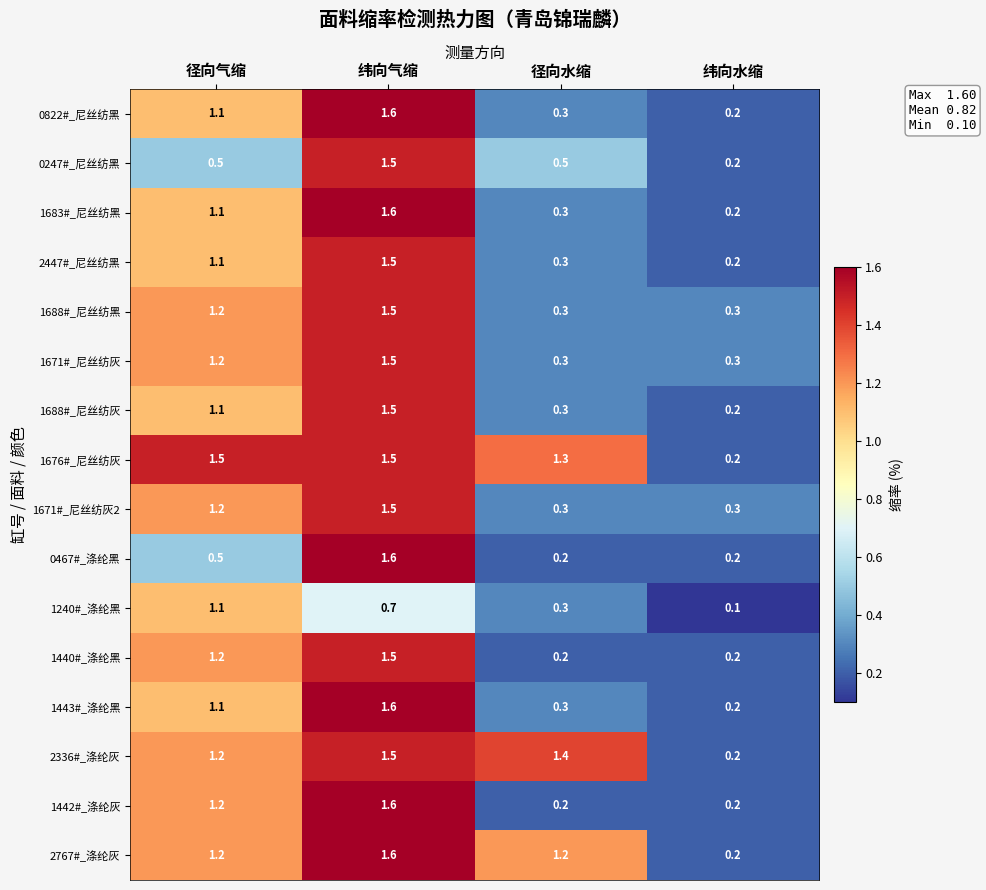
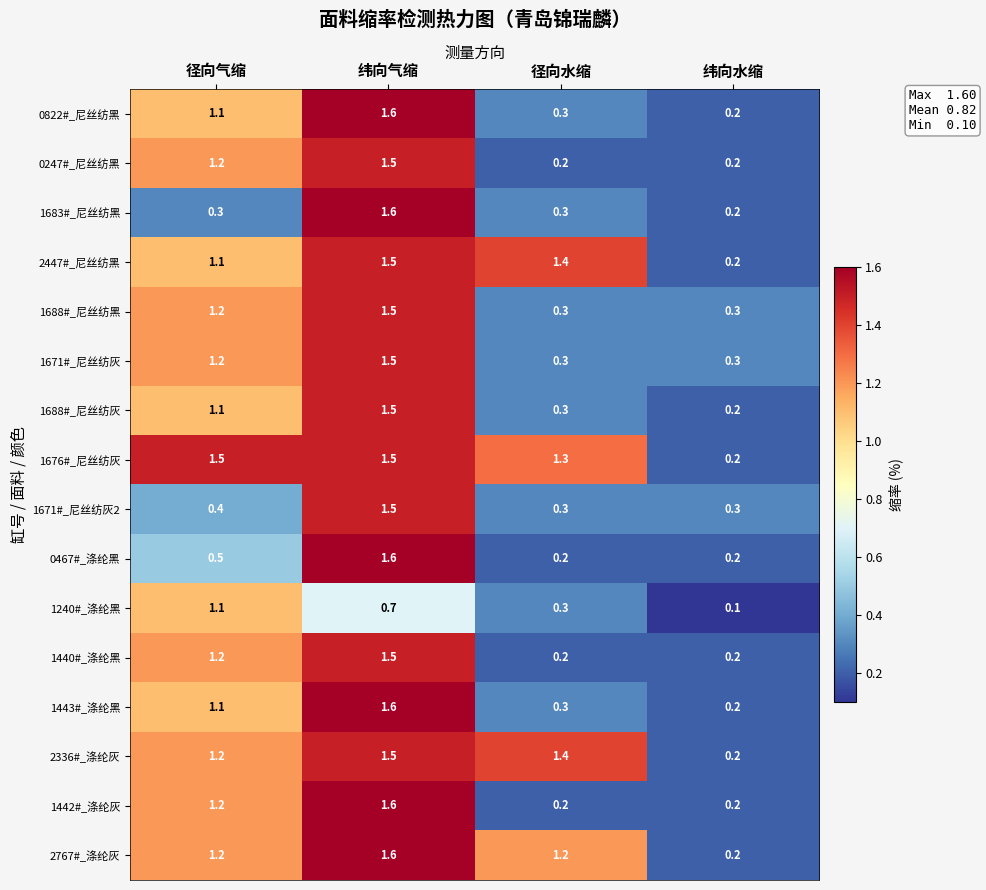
  {
    "0822#_尼丝纺黑": {
      "径向气缩": 1.1,
      "纬向气缩": 1.6,
      "径向水缩": 0.3,
      "纬向水缩": 0.2
    },
    "0247#_尼丝纺黑": {
-     "径向气缩": 0.5,
+     "径向气缩": 1.2,
      "纬向气缩": 1.5,
-     "径向水缩": 0.5,
+     "径向水缩": 0.2,
      "纬向水缩": 0.2
    },
    "1683#_尼丝纺黑": {
-     "径向气缩": 1.1,
+     "径向气缩": 0.3,
      "纬向气缩": 1.6,
      "径向水缩": 0.3,
      "纬向水缩": 0.2
    },
    "2447#_尼丝纺黑": {
      "径向气缩": 1.1,
      "纬向气缩": 1.5,
-     "径向水缩": 0.3,
+     "径向水缩": 1.4,
      "纬向水缩": 0.2
    },
    "1688#_尼丝纺黑": {
      "径向气缩": 1.2,
      "纬向气缩": 1.5,
      "径向水缩": 0.3,
      "纬向水缩": 0.3
    },
    "1671#_尼丝纺灰": {
      "径向气缩": 1.2,
      "纬向气缩": 1.5,
      "径向水缩": 0.3,
      "纬向水缩": 0.3
    },
    "1688#_尼丝纺灰": {
      "径向气缩": 1.1,
      "纬向气缩": 1.5,
      "径向水缩": 0.3,
      "纬向水缩": 0.2
    },
    "1676#_尼丝纺灰": {
      "径向气缩": 1.5,
      "纬向气缩": 1.5,
      "径向水缩": 1.3,
      "纬向水缩": 0.2
    },
    "1671#_尼丝纺灰2": {
-     "径向气缩": 1.2,
+     "径向气缩": 0.4,
      "纬向气缩": 1.5,
      "径向水缩": 0.3,
      "纬向水缩": 0.3
    },
    "0467#_涤纶黑": {
      "径向气缩": 0.5,
      "纬向气缩": 1.6,
      "径向水缩": 0.2,
      "纬向水缩": 0.2
    },
    "1240#_涤纶黑": {
      "径向气缩": 1.1,
      "纬向气缩": 0.7,
      "径向水缩": 0.3,
      "纬向水缩": 0.1
    },
    "1440#_涤纶黑": {
      "径向气缩": 1.2,
      "纬向气缩": 1.5,
      "径向水缩": 0.2,
      "纬向水缩": 0.2
    },
    "1443#_涤纶黑": {
      "径向气缩": 1.1,
      "纬向气缩": 1.6,
      "径向水缩": 0.3,
      "纬向水缩": 0.2
    },
    "2336#_涤纶灰": {
      "径向气缩": 1.2,
      "纬向气缩": 1.5,
      "径向水缩": 1.4,
      "纬向水缩": 0.2
    },
    "1442#_涤纶灰": {
      "径向气缩": 1.2,
      "纬向气缩": 1.6,
      "径向水缩": 0.2,
      "纬向水缩": 0.2
    },
    "2767#_涤纶灰": {
      "径向气缩": 1.2,
      "纬向气缩": 1.6,
      "径向水缩": 1.2,
      "纬向水缩": 0.2
    }
  }
